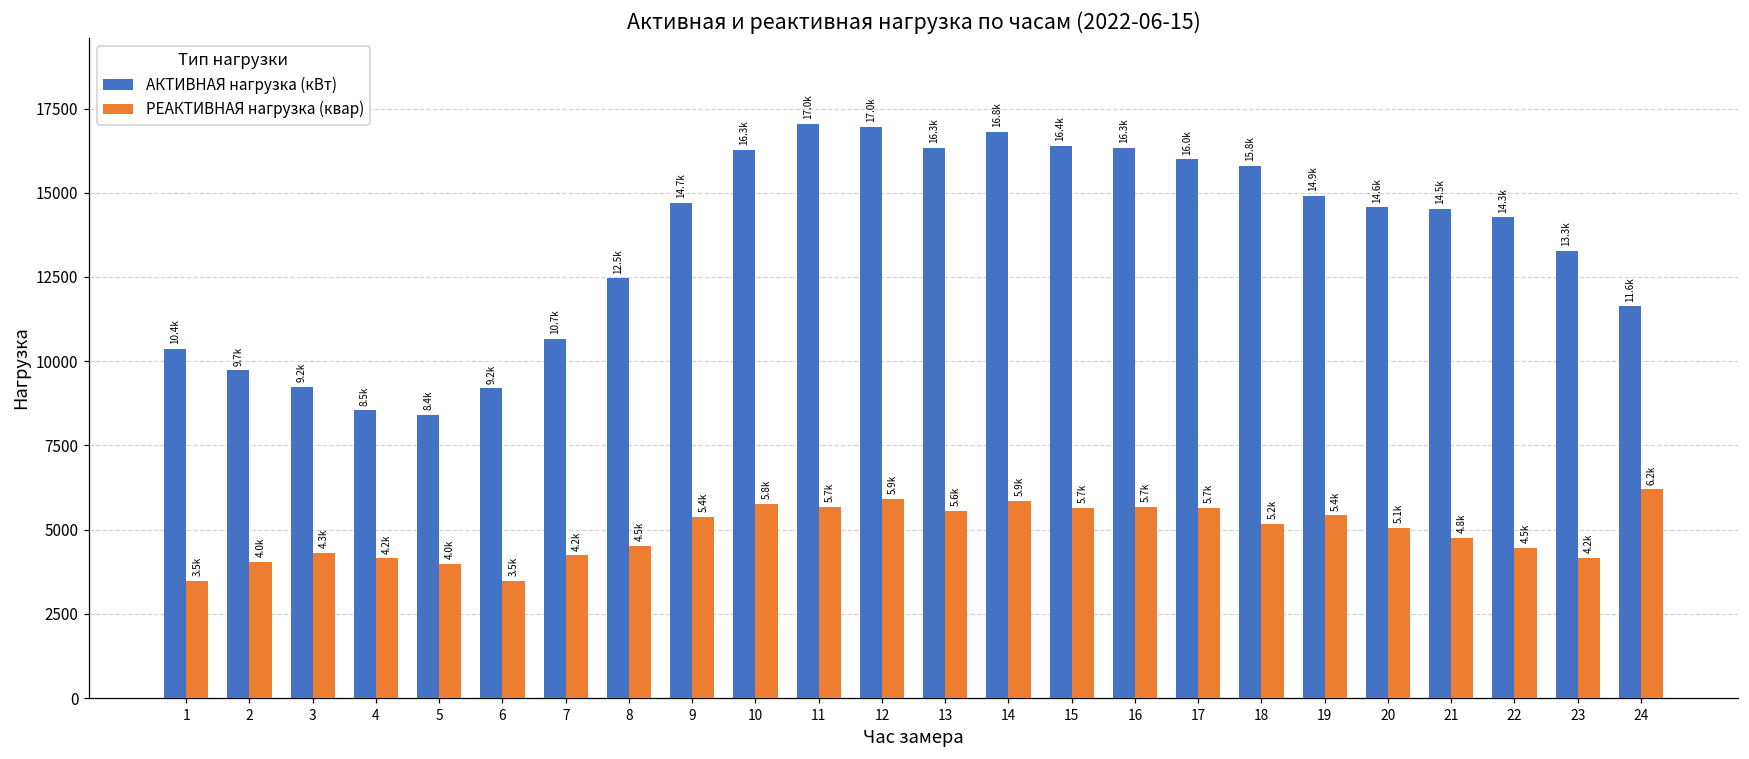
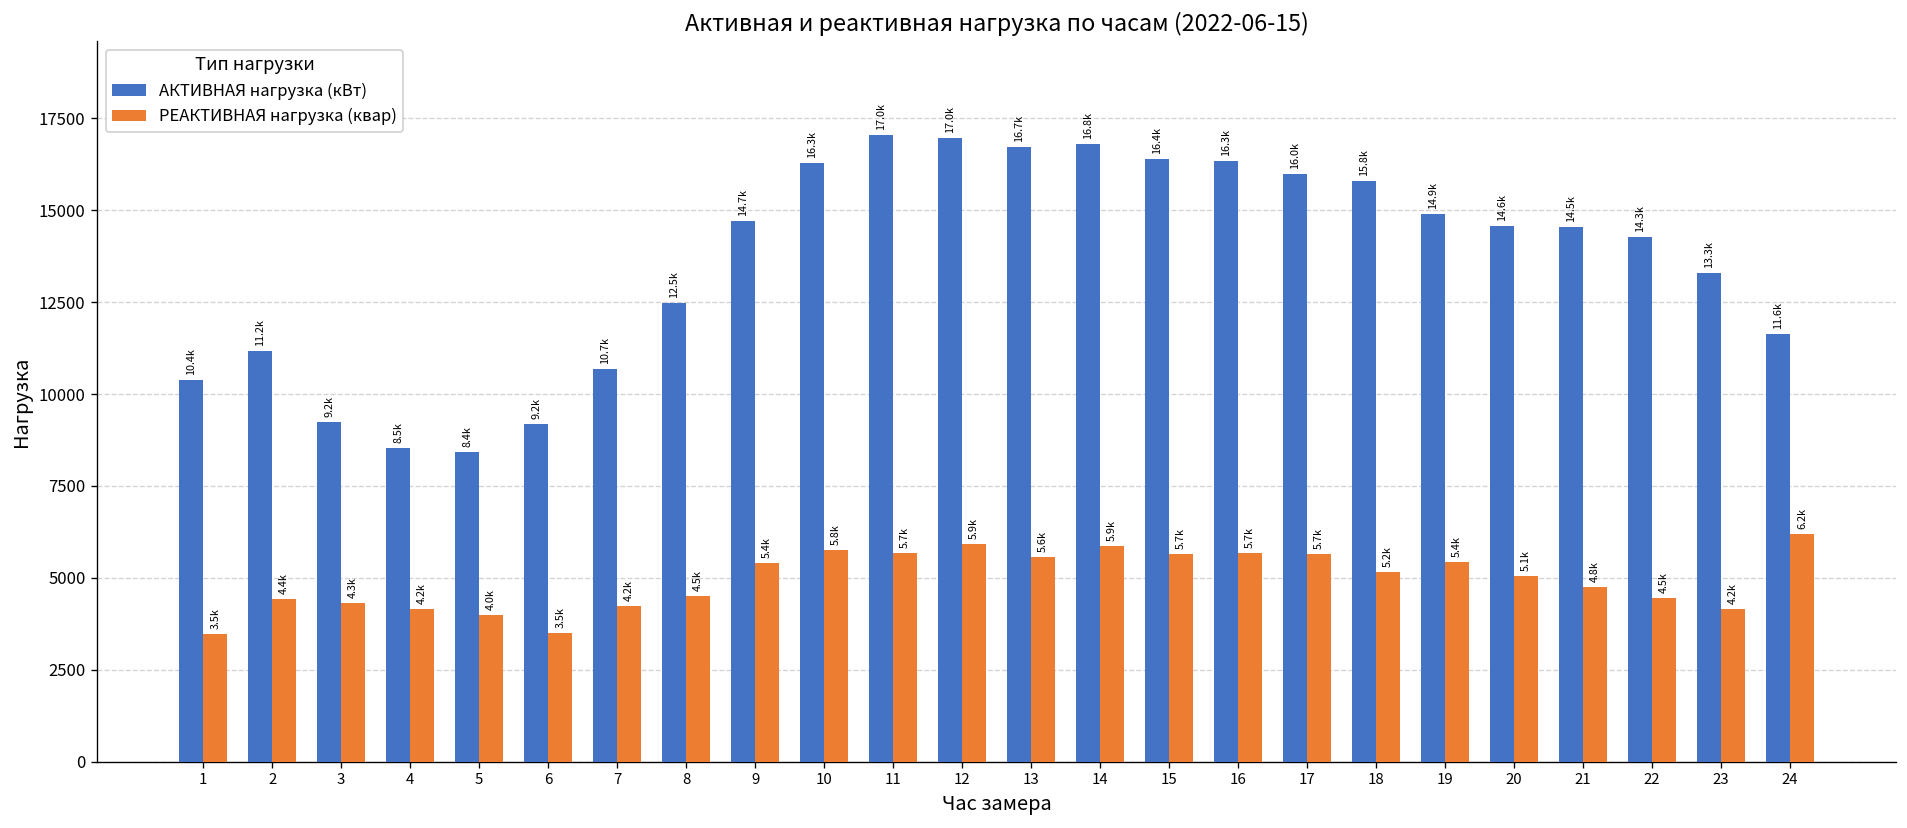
  {
    "АКТИВНАЯ нагрузка (кВт)": {
      "1": "10.4k",
-     "2": "9.7k",
+     "2": "11.2k",
      "3": "9.2k",
      "4": "8.5k",
      "5": "8.4k",
      "6": "9.2k",
      "7": "10.7k",
      "8": "12.5k",
      "9": "14.7k",
      "10": "16.3k",
      "11": "17.0k",
      "12": "17.0k",
-     "13": "16.3k",
+     "13": "16.7k",
      "14": "16.8k",
      "15": "16.4k",
      "16": "16.3k",
      "17": "16.0k",
      "18": "15.8k",
      "19": "14.9k",
      "20": "14.6k",
      "21": "14.5k",
      "22": "14.3k",
      "23": "13.3k",
      "24": "11.6k"
    },
    "РЕАКТИВНАЯ нагрузка (квар)": {
      "1": "3.5k",
-     "2": "4.0k",
+     "2": "4.4k",
      "3": "4.3k",
      "4": "4.2k",
      "5": "4.0k",
      "6": "3.5k",
      "7": "4.2k",
      "8": "4.5k",
      "9": "5.4k",
      "10": "5.8k",
      "11": "5.7k",
      "12": "5.9k",
      "13": "5.6k",
      "14": "5.9k",
      "15": "5.7k",
      "16": "5.7k",
      "17": "5.7k",
      "18": "5.2k",
      "19": "5.4k",
      "20": "5.1k",
      "21": "4.8k",
      "22": "4.5k",
      "23": "4.2k",
      "24": "6.2k"
    }
  }
